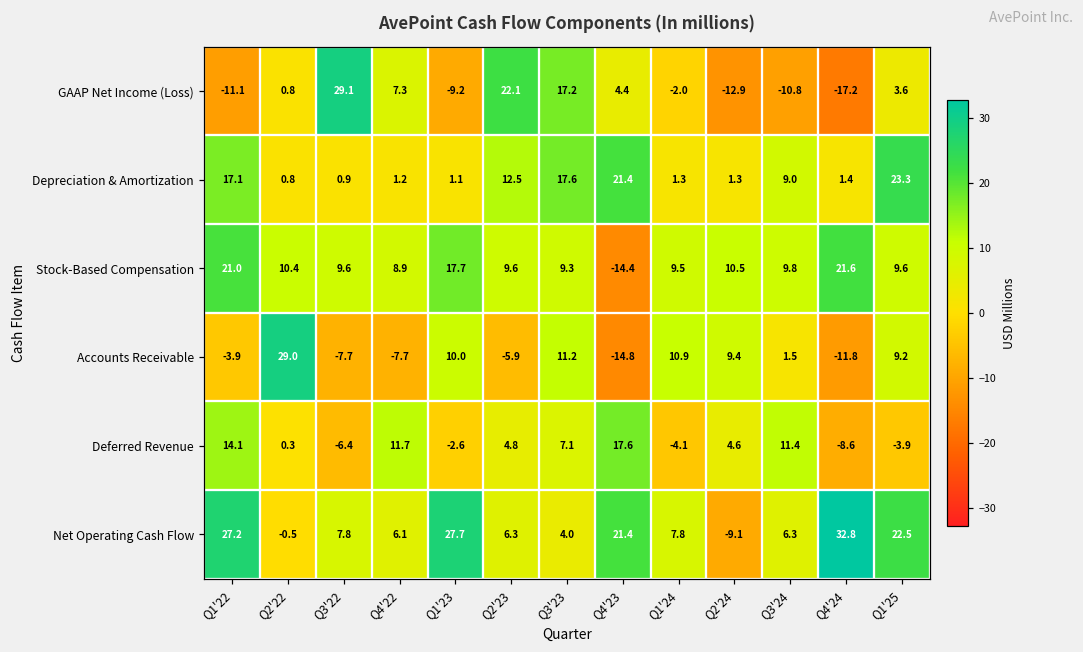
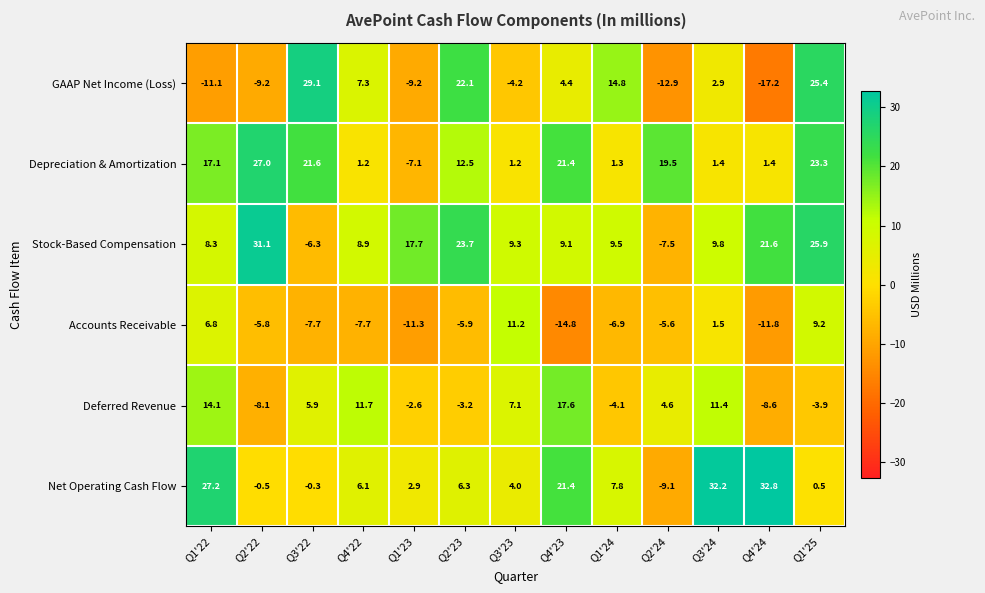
  {
    "GAAP Net Income (Loss)": {
      "Q1'22": -11.1,
-     "Q2'22": 0.8,
+     "Q2'22": -9.2,
      "Q3'22": 29.1,
      "Q4'22": 7.3,
      "Q1'23": -9.2,
      "Q2'23": 22.1,
-     "Q3'23": 17.2,
+     "Q3'23": -4.2,
      "Q4'23": 4.4,
-     "Q1'24": -2.0,
+     "Q1'24": 14.8,
      "Q2'24": -12.9,
-     "Q3'24": -10.8,
+     "Q3'24": 2.9,
      "Q4'24": -17.2,
-     "Q1'25": 3.6
+     "Q1'25": 25.4
    },
    "Depreciation & Amortization": {
      "Q1'22": 17.1,
-     "Q2'22": 0.8,
-     "Q3'22": 0.9,
+     "Q2'22": 27.0,
+     "Q3'22": 21.6,
      "Q4'22": 1.2,
-     "Q1'23": 1.1,
+     "Q1'23": -7.1,
      "Q2'23": 12.5,
-     "Q3'23": 17.6,
+     "Q3'23": 1.2,
      "Q4'23": 21.4,
      "Q1'24": 1.3,
-     "Q2'24": 1.3,
-     "Q3'24": 9.0,
+     "Q2'24": 19.5,
+     "Q3'24": 1.4,
      "Q4'24": 1.4,
      "Q1'25": 23.3
    },
    "Stock-Based Compensation": {
-     "Q1'22": 21.0,
-     "Q2'22": 10.4,
-     "Q3'22": 9.6,
+     "Q1'22": 8.3,
+     "Q2'22": 31.1,
+     "Q3'22": -6.3,
      "Q4'22": 8.9,
      "Q1'23": 17.7,
-     "Q2'23": 9.6,
+     "Q2'23": 23.7,
      "Q3'23": 9.3,
-     "Q4'23": -14.4,
+     "Q4'23": 9.1,
      "Q1'24": 9.5,
-     "Q2'24": 10.5,
+     "Q2'24": -7.5,
      "Q3'24": 9.8,
      "Q4'24": 21.6,
-     "Q1'25": 9.6
+     "Q1'25": 25.9
    },
    "Accounts Receivable": {
-     "Q1'22": -3.9,
-     "Q2'22": 29.0,
+     "Q1'22": 6.8,
+     "Q2'22": -5.8,
      "Q3'22": -7.7,
      "Q4'22": -7.7,
-     "Q1'23": 10.0,
+     "Q1'23": -11.3,
      "Q2'23": -5.9,
      "Q3'23": 11.2,
      "Q4'23": -14.8,
-     "Q1'24": 10.9,
-     "Q2'24": 9.4,
+     "Q1'24": -6.9,
+     "Q2'24": -5.6,
      "Q3'24": 1.5,
      "Q4'24": -11.8,
      "Q1'25": 9.2
    },
    "Deferred Revenue": {
      "Q1'22": 14.1,
-     "Q2'22": 0.3,
-     "Q3'22": -6.4,
+     "Q2'22": -8.1,
+     "Q3'22": 5.9,
      "Q4'22": 11.7,
      "Q1'23": -2.6,
-     "Q2'23": 4.8,
+     "Q2'23": -3.2,
      "Q3'23": 7.1,
      "Q4'23": 17.6,
      "Q1'24": -4.1,
      "Q2'24": 4.6,
      "Q3'24": 11.4,
      "Q4'24": -8.6,
      "Q1'25": -3.9
    },
    "Net Operating Cash Flow": {
      "Q1'22": 27.2,
      "Q2'22": -0.5,
-     "Q3'22": 7.8,
+     "Q3'22": -0.3,
      "Q4'22": 6.1,
-     "Q1'23": 27.7,
+     "Q1'23": 2.9,
      "Q2'23": 6.3,
      "Q3'23": 4.0,
      "Q4'23": 21.4,
      "Q1'24": 7.8,
      "Q2'24": -9.1,
-     "Q3'24": 6.3,
+     "Q3'24": 32.2,
      "Q4'24": 32.8,
-     "Q1'25": 22.5
+     "Q1'25": 0.5
    }
  }
